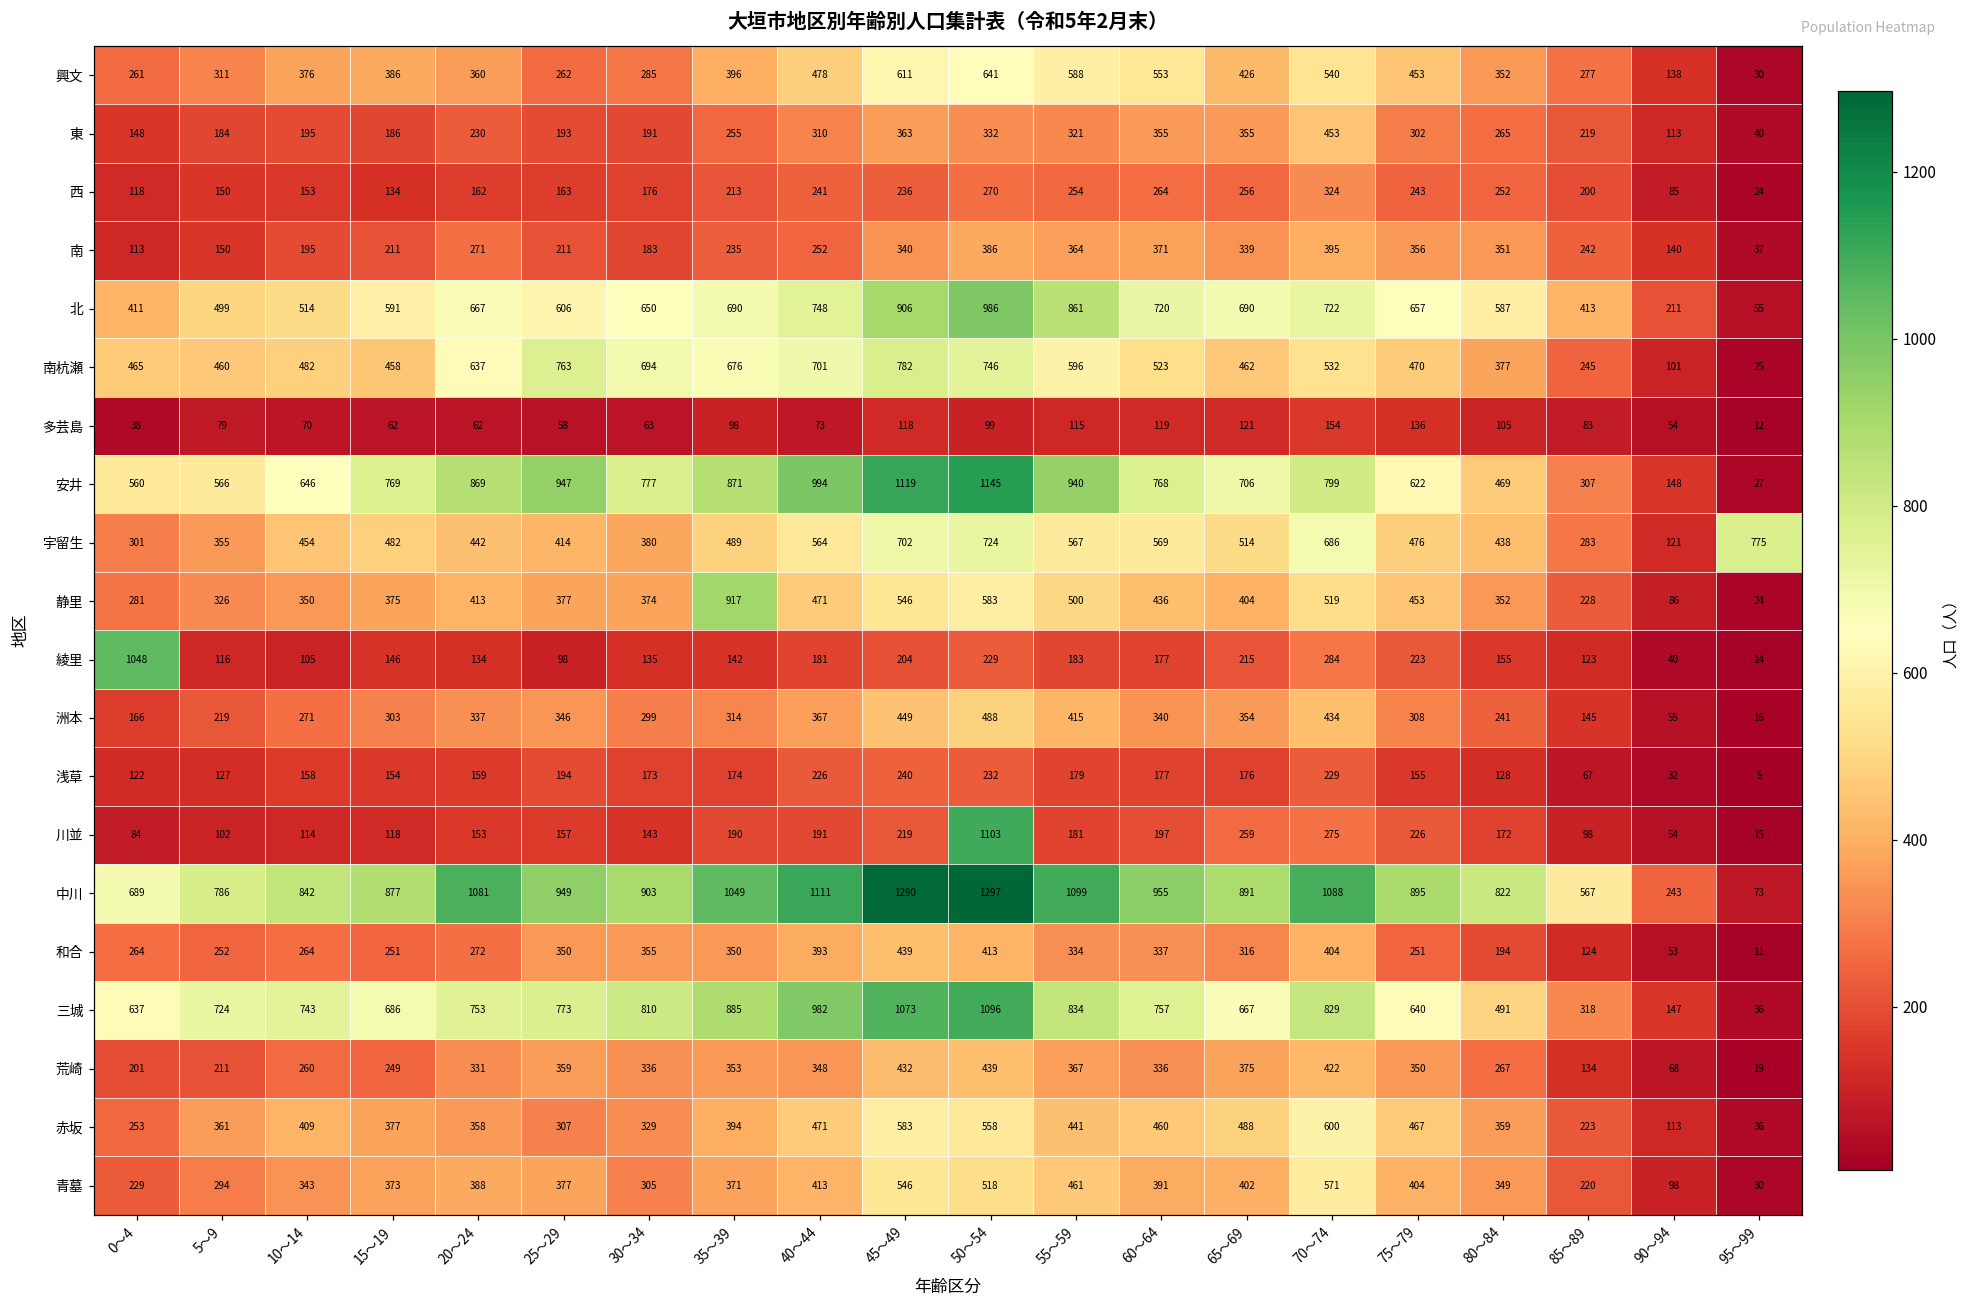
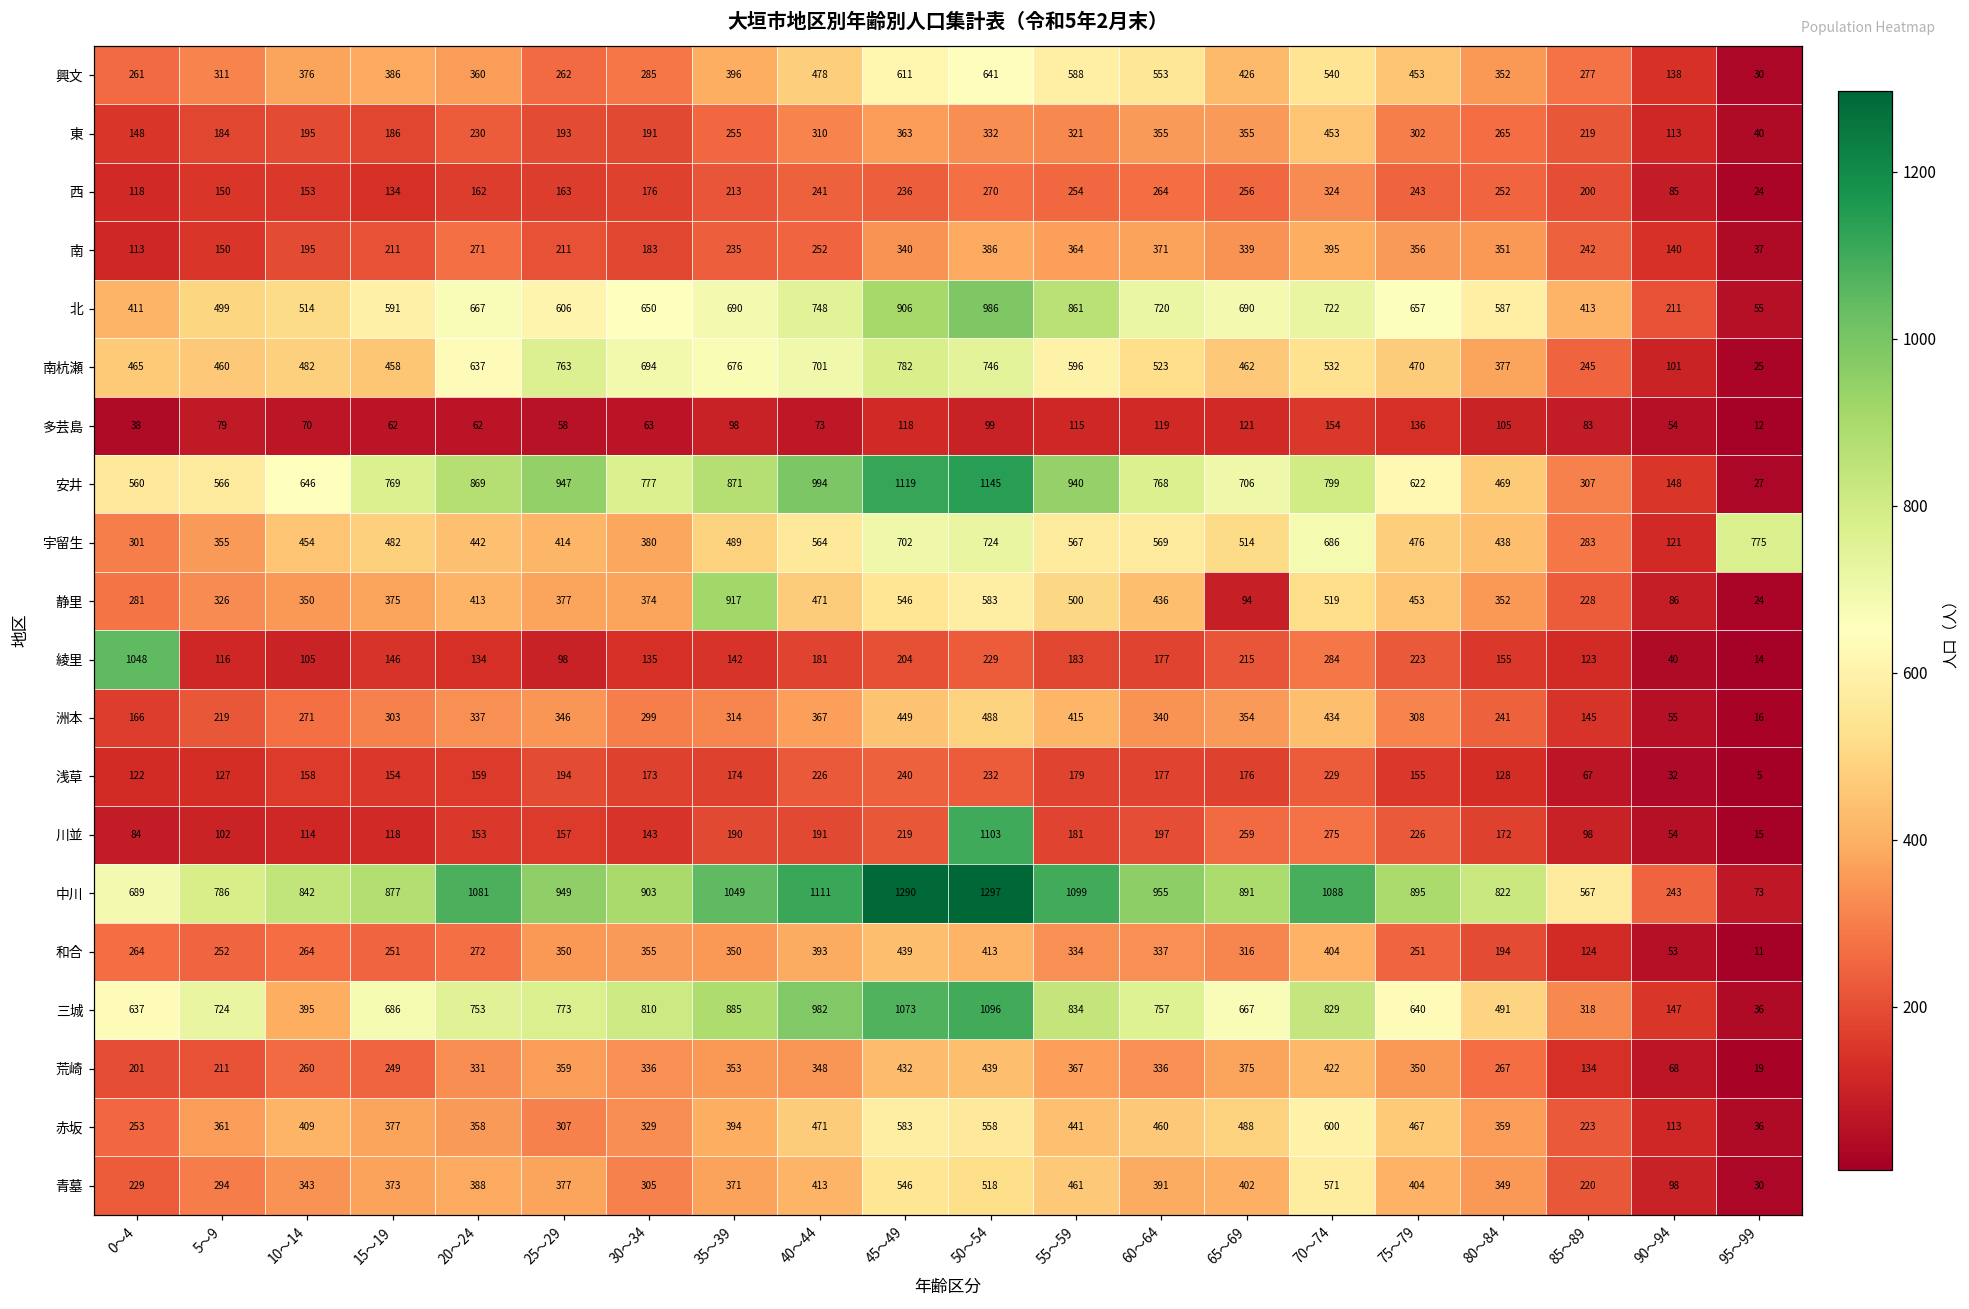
  {
    "静里": {
      "0～4": 281,
      "5～9": 326,
      "10～14": 350,
      "15～19": 375,
      "20～24": 413,
      "25～29": 377,
      "30～34": 374,
      "35～39": 917,
      "40～44": 471,
      "45～49": 546,
      "50～54": 583,
      "55～59": 500,
      "60～64": 436,
-     "65～69": 404,
+     "65～69": 94,
      "70～74": 519,
      "75～79": 453,
      "80～84": 352,
      "85～89": 228,
      "90～94": 86,
      "95～99": 24
    },
    "三城": {
      "0～4": 637,
      "5～9": 724,
-     "10～14": 743,
+     "10～14": 395,
      "15～19": 686,
      "20～24": 753,
      "25～29": 773,
      "30～34": 810,
      "35～39": 885,
      "40～44": 982,
      "45～49": 1073,
      "50～54": 1096,
      "55～59": 834,
      "60～64": 757,
      "65～69": 667,
      "70～74": 829,
      "75～79": 640,
      "80～84": 491,
      "85～89": 318,
      "90～94": 147,
      "95～99": 36
    }
  }
